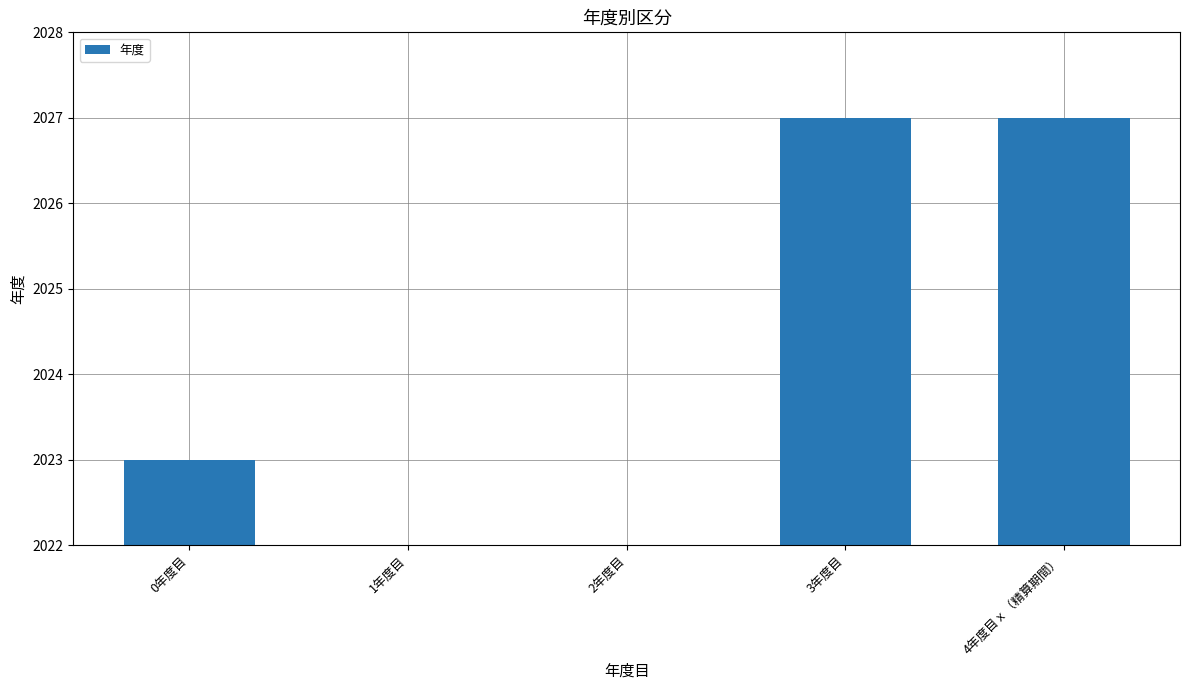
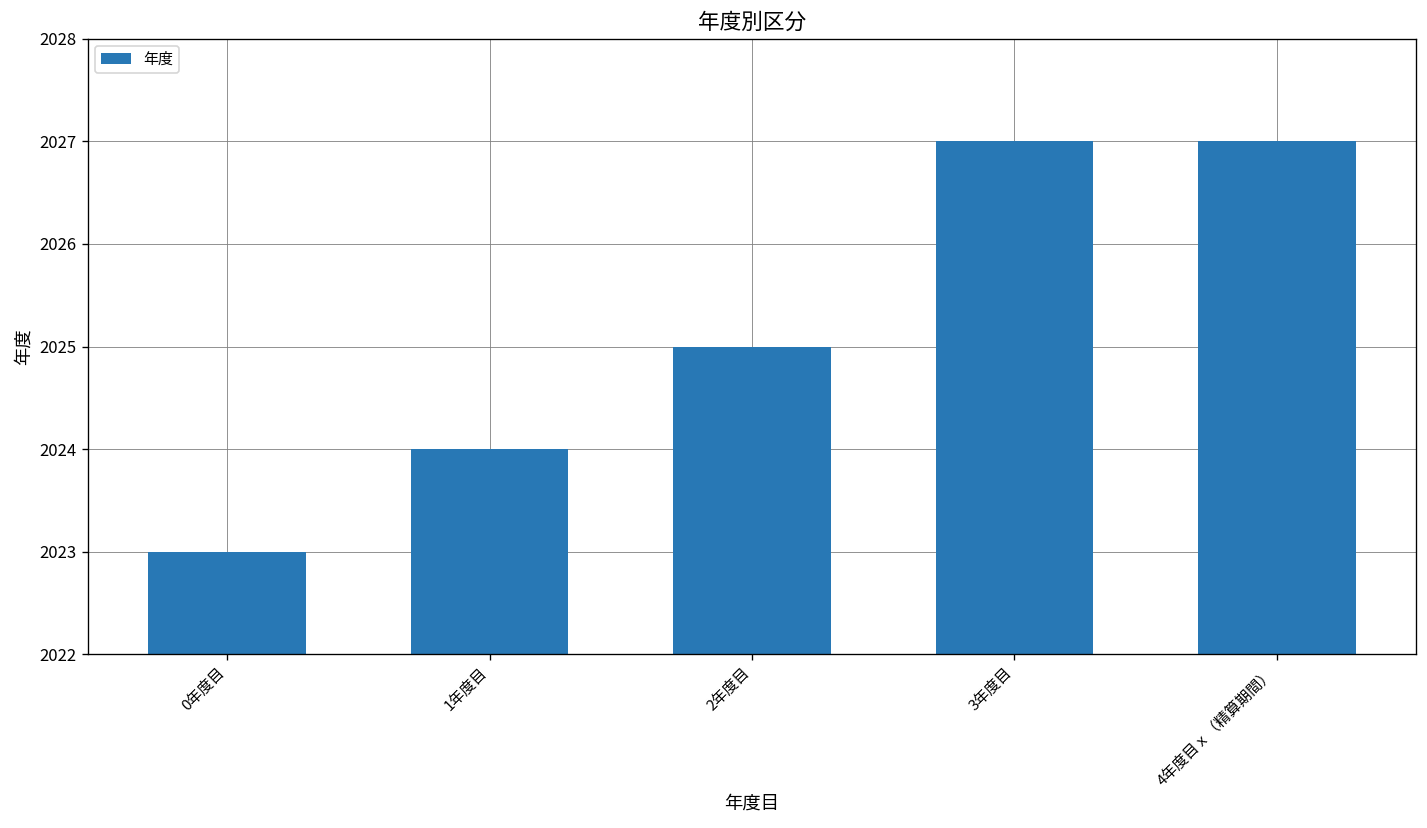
  {
    "0年度目": 2023,
-   "1年度目": 2022,
-   "2年度目": 2022,
+   "1年度目": 2024,
+   "2年度目": 2025,
    "3年度目": 2027,
    "4年度目ｘ（精算期間）": 2027
  }
